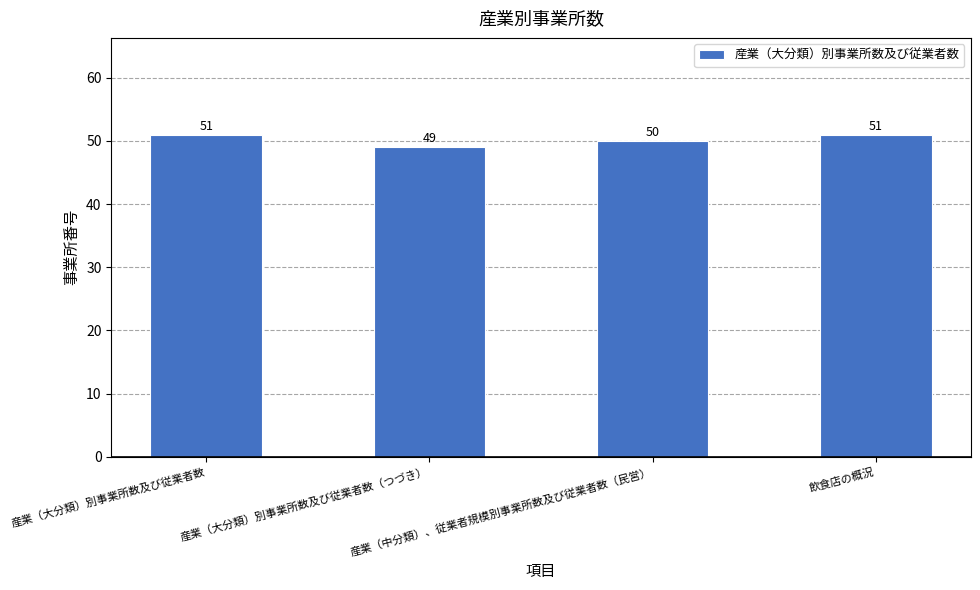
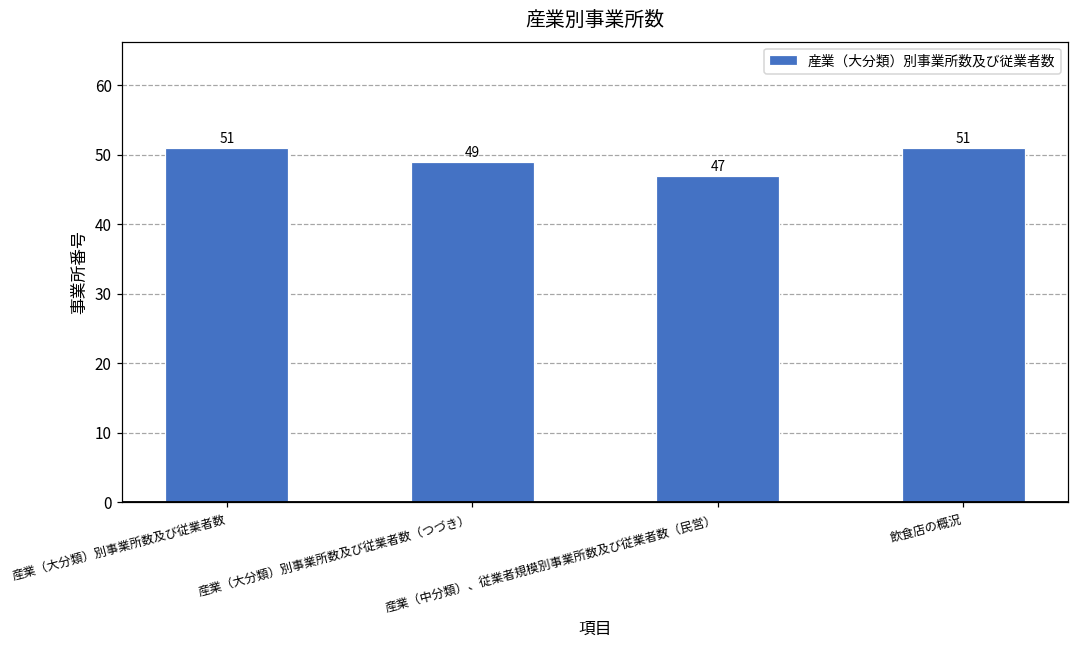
  {
    "産業（大分類）別事業所数及び従業者数": 51,
    "産業（大分類）別事業所数及び従業者数（つづき）": 49,
-   "産業（中分類）、従業者規模別事業所数及び従業者数（民営）": 50,
+   "産業（中分類）、従業者規模別事業所数及び従業者数（民営）": 47,
    "飲食店の概況": 51
  }
